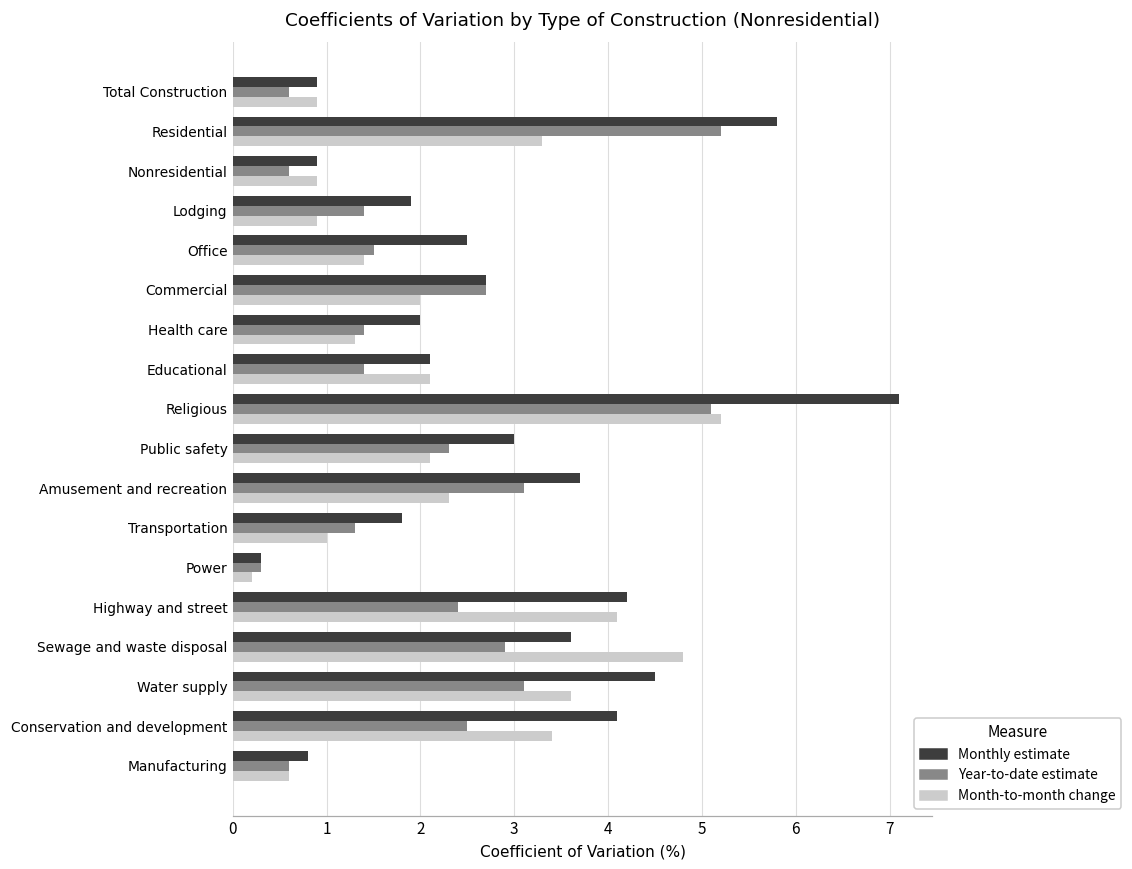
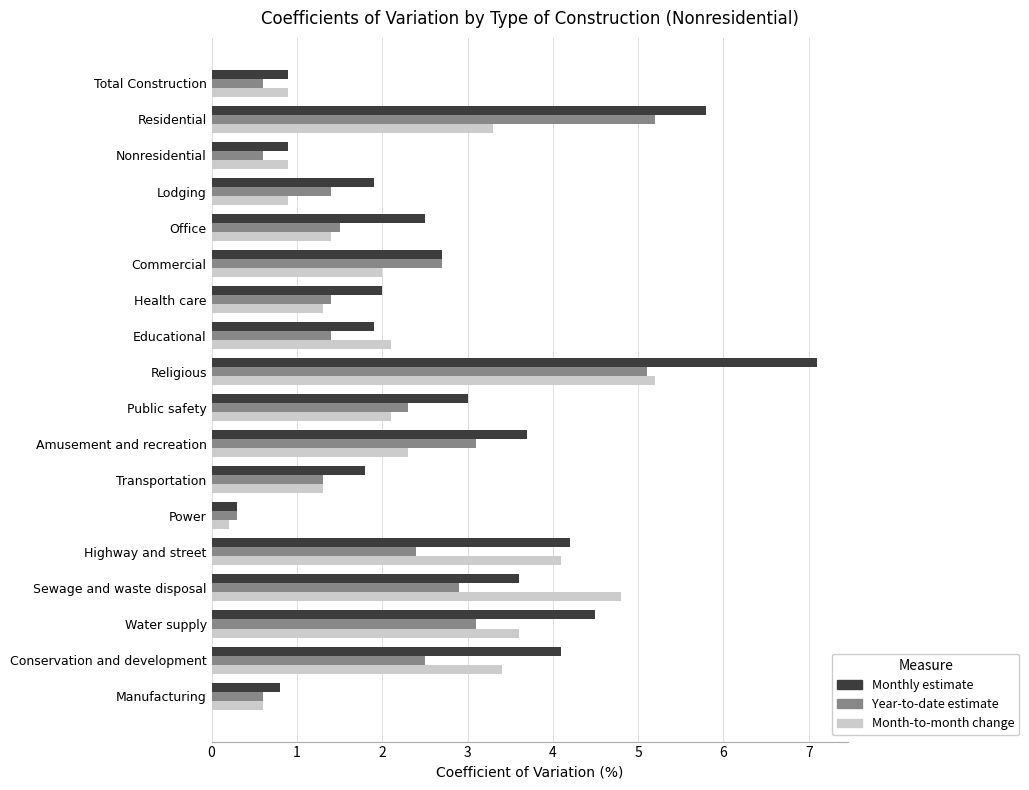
  {
    "Monthly estimate": {
      "Total Construction": 0.9,
      "Residential": 5.8,
      "Nonresidential": 0.9,
      "Lodging": 1.9,
      "Office": 2.5,
      "Commercial": 2.7,
      "Health care": 2.0,
-     "Educational": 2.1,
+     "Educational": 1.9,
      "Religious": 7.1,
      "Public safety": 3.0,
      "Amusement and recreation": 3.7,
      "Transportation": 1.8,
      "Power": 0.3,
      "Highway and street": 4.2,
      "Sewage and waste disposal": 3.6,
      "Water supply": 4.5,
      "Conservation and development": 4.1,
      "Manufacturing": 0.8
    },
    "Year-to-date estimate": {
      "Total Construction": 0.6,
      "Residential": 5.2,
      "Nonresidential": 0.6,
      "Lodging": 1.4,
      "Office": 1.5,
      "Commercial": 2.7,
      "Health care": 1.4,
      "Educational": 1.4,
      "Religious": 5.1,
      "Public safety": 2.3,
      "Amusement and recreation": 3.1,
      "Transportation": 1.3,
      "Power": 0.3,
      "Highway and street": 2.4,
      "Sewage and waste disposal": 2.9,
      "Water supply": 3.1,
      "Conservation and development": 2.5,
      "Manufacturing": 0.6
    },
    "Month-to-month change": {
      "Total Construction": 0.9,
      "Residential": 3.3,
      "Nonresidential": 0.9,
      "Lodging": 0.9,
      "Office": 1.4,
      "Commercial": 2.0,
      "Health care": 1.3,
      "Educational": 2.1,
      "Religious": 5.2,
      "Public safety": 2.1,
      "Amusement and recreation": 2.3,
-     "Transportation": 1.0,
+     "Transportation": 1.3,
      "Power": 0.2,
      "Highway and street": 4.1,
      "Sewage and waste disposal": 4.8,
      "Water supply": 3.6,
      "Conservation and development": 3.4,
      "Manufacturing": 0.6
    }
  }
